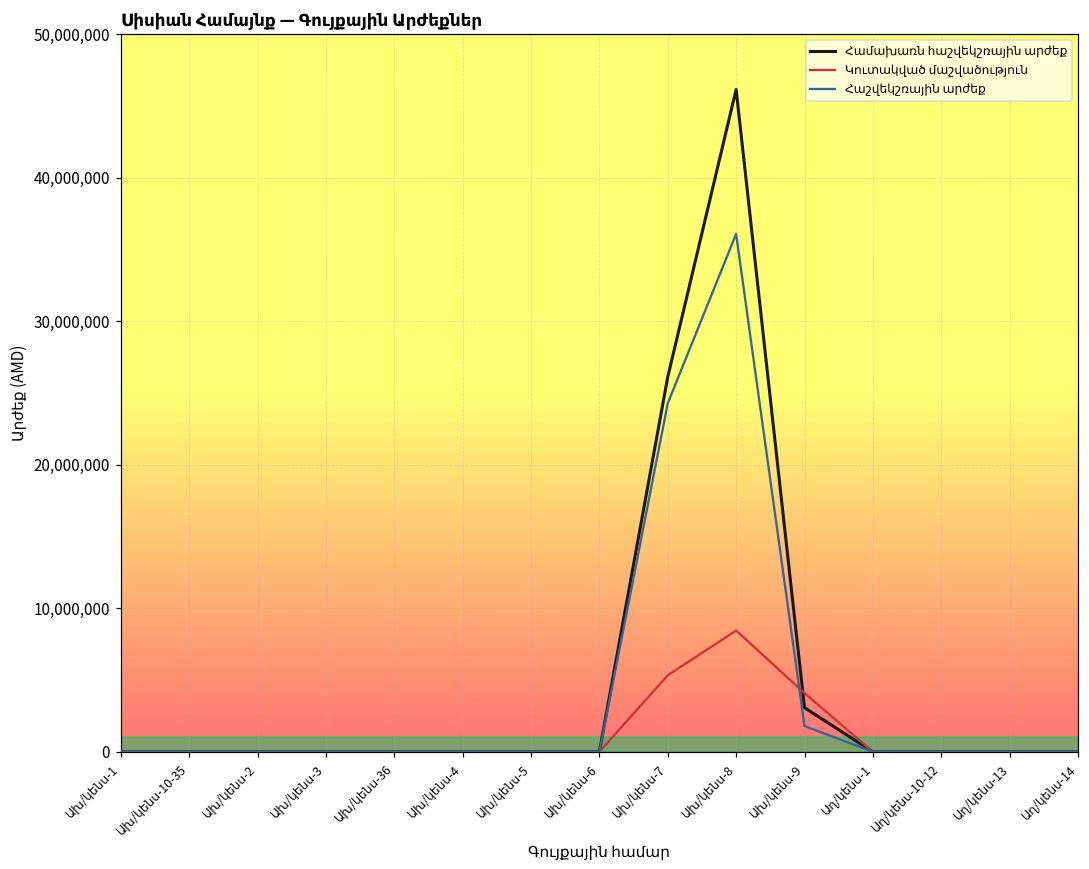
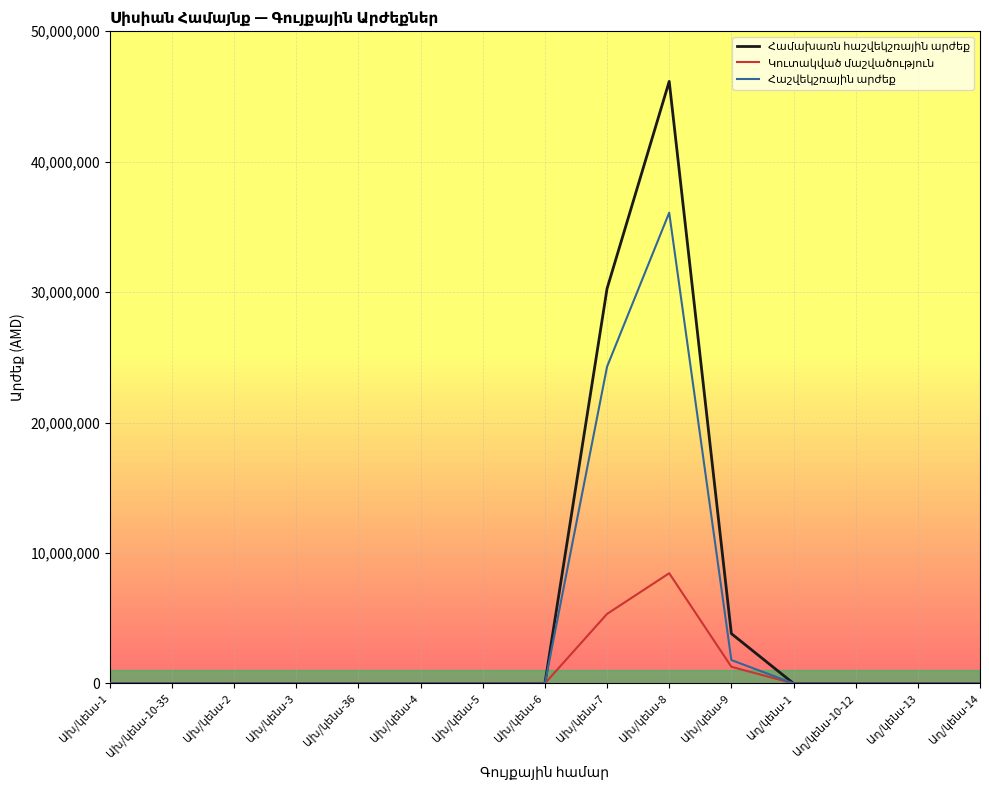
  {
    "Համախառն հաշվեկշռային արժեք": {
-     "Ախ/կենս-7": "26,100,000",
+     "Ախ/կենս-7": "30,300,000",
      "Ախ/կենս-8": "46,200,000",
-     "Ախ/կենս-9": "3,100,000"
+     "Ախ/կենս-9": "3,800,000"
    },
    "Կուտակված մաշվածություն": {
      "Ախ/կենս-7": "5,300,000",
      "Ախ/կենս-8": "8,400,000",
-     "Ախ/կենս-9": "4,100,000"
+     "Ախ/կենս-9": "1,300,000"
    },
    "Հաշվեկշռային արժեք": {
      "Ախ/կենս-7": "24,300,000",
      "Ախ/կենս-8": "36,100,000",
      "Ախ/կենս-9": "1,800,000"
    }
  }
